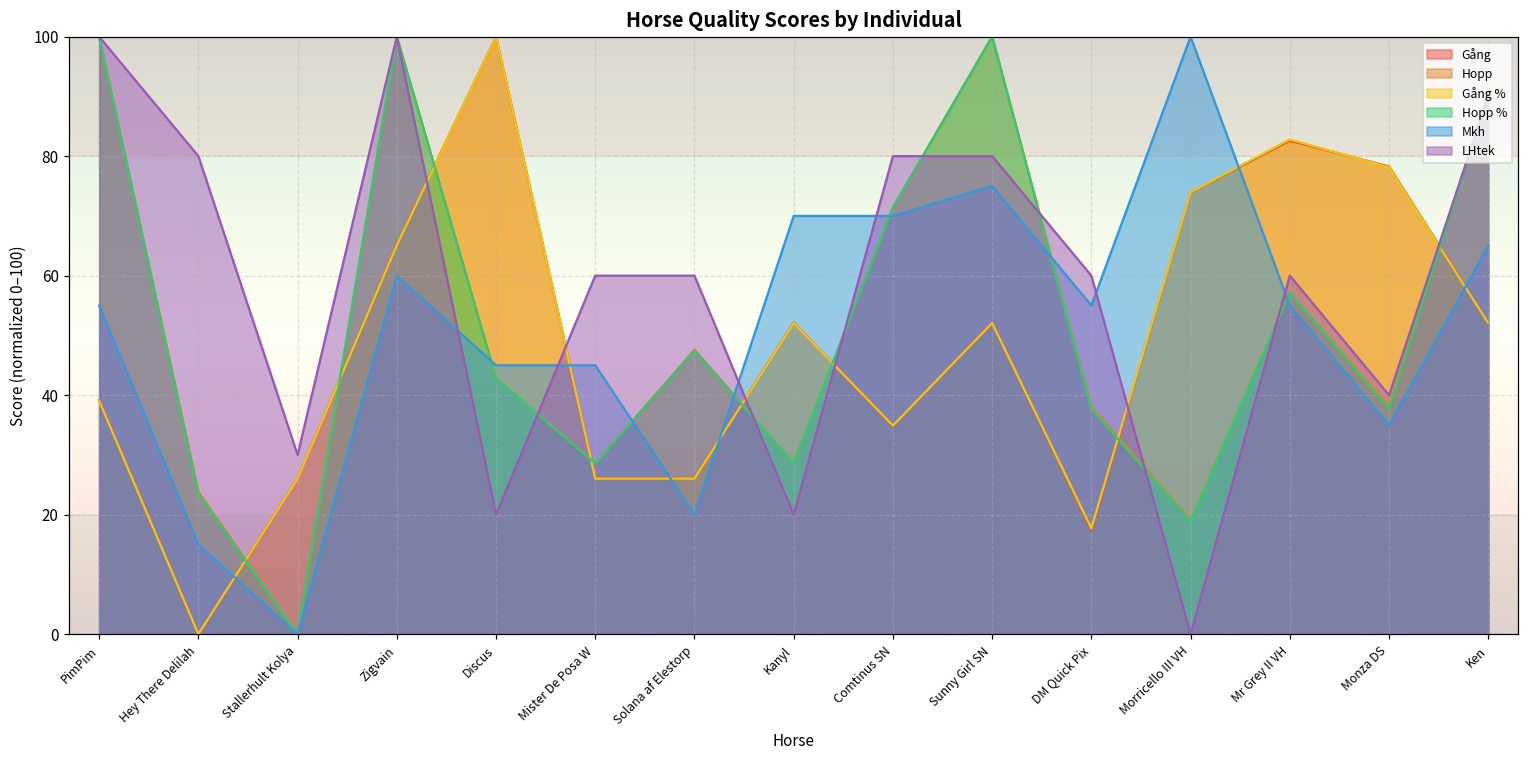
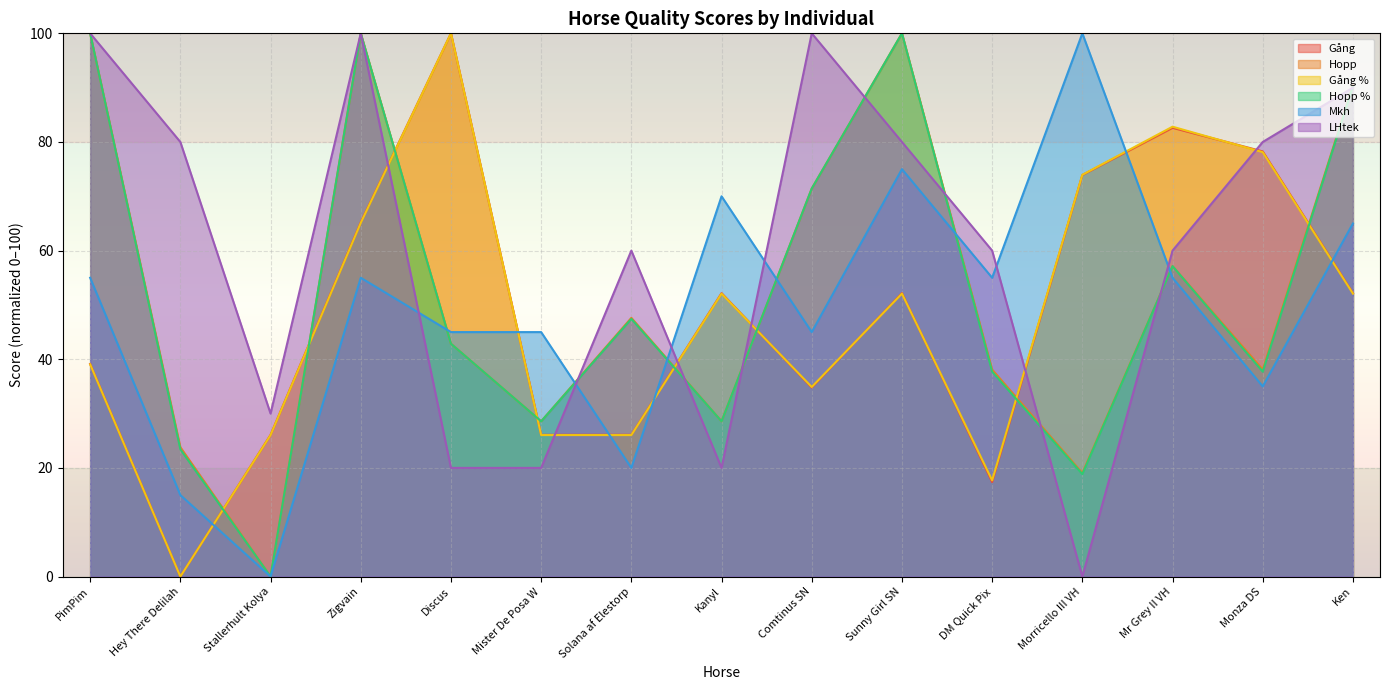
  {
    "Mkh": {
      "PimPim": 55,
      "Hey There Delilah": 15,
-     "Zigvain": 60,
+     "Zigvain": 55,
      "Discus": 45,
      "Mister De Posa W": 45,
      "Solana af Elestorp": 20,
      "Kanyl": 70,
-     "Comtinus SN": 70,
+     "Comtinus SN": 45,
      "Sunny Girl SN": 75,
      "DM Quick Pix": 55,
      "Morricello III VH": 100,
      "Mr Grey II VH": 55,
      "Monza DS": 35,
      "Ken": 65
    },
    "LHtek": {
      "Hey There Delilah": 80,
      "Stallerhult Kolya": 30,
      "Discus": 20,
-     "Mister De Posa W": 60,
+     "Mister De Posa W": 20,
      "Solana af Elestorp": 60,
      "Kanyl": 20,
-     "Comtinus SN": 80,
+     "Comtinus SN": 100,
      "Sunny Girl SN": 80,
      "DM Quick Pix": 60,
      "Morricello III VH": 0,
      "Mr Grey II VH": 60,
-     "Monza DS": 40
+     "Monza DS": 80
    }
  }
